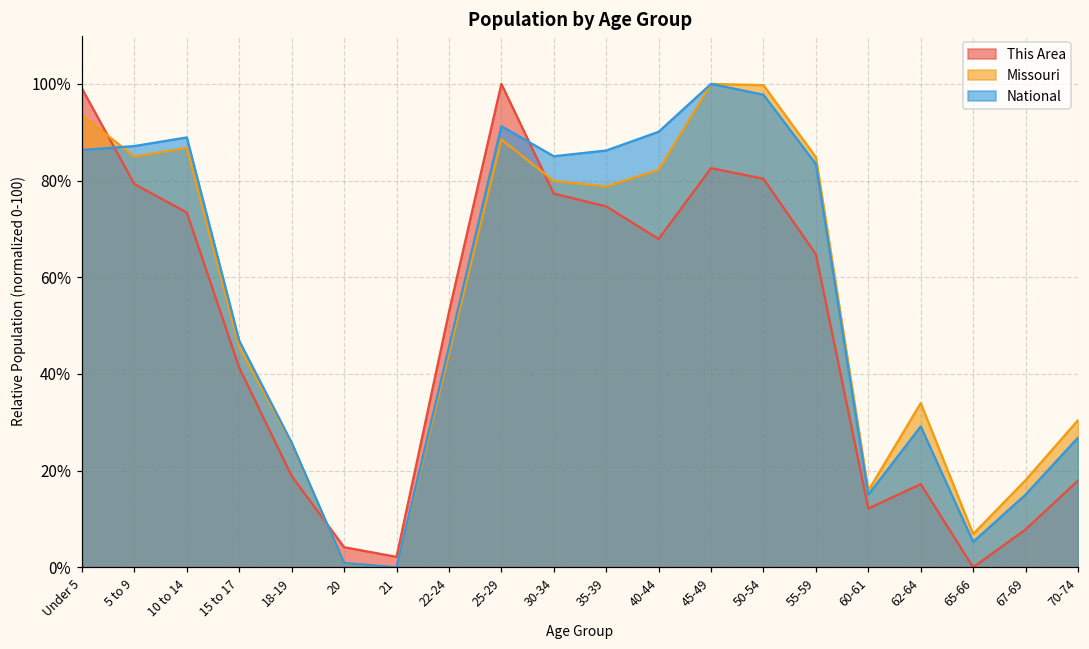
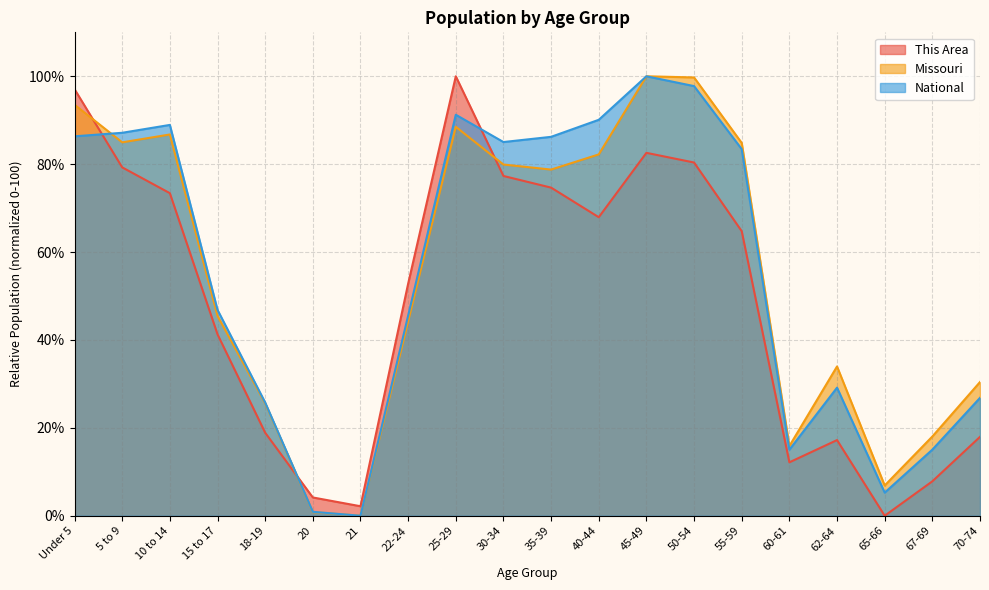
  {
    "This Area": {
-     "Under 5": "99%",
+     "Under 5": "97%",
      "5 to 9": "79%",
      "10 to 14": "73%",
      "15 to 17": "41%",
      "18-19": "19%",
      "20": "4%",
      "21": "2%",
      "22-24": "53%",
      "25-29": "100%",
      "30-34": "77%",
      "35-39": "75%",
      "40-44": "68%",
      "45-49": "83%",
      "50-54": "80%",
      "55-59": "65%",
      "60-61": "12%",
      "62-64": "17%",
      "65-66": "0%",
      "67-69": "8%",
      "70-74": "18%"
    },
    "Missouri": {
      "Under 5": "94%",
      "5 to 9": "85%",
      "10 to 14": "87%",
      "15 to 17": "45%",
      "22-24": "44%",
      "25-29": "89%",
      "30-34": "80%",
      "35-39": "79%",
      "40-44": "82%",
      "50-54": "100%",
      "55-59": "85%",
      "60-61": "16%",
      "62-64": "34%",
      "65-66": "7%",
      "67-69": "18%",
      "70-74": "30%"
    },
    "National": {
      "Under 5": "86%",
      "5 to 9": "87%",
      "10 to 14": "89%",
      "15 to 17": "47%",
      "22-24": "46%",
      "25-29": "91%",
      "30-34": "85%",
      "35-39": "86%",
      "40-44": "90%",
      "50-54": "98%",
      "55-59": "83%",
      "60-61": "15%",
      "62-64": "29%",
      "65-66": "5%",
      "67-69": "15%",
      "70-74": "27%"
    }
  }
